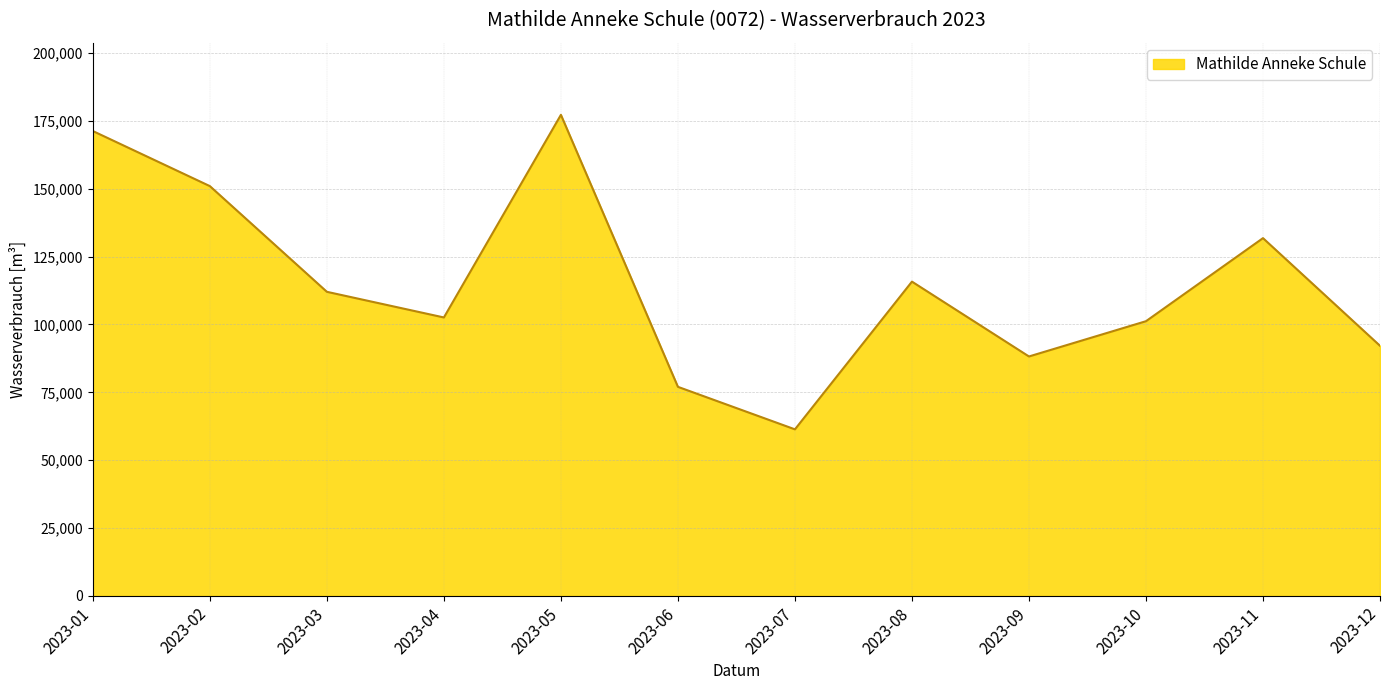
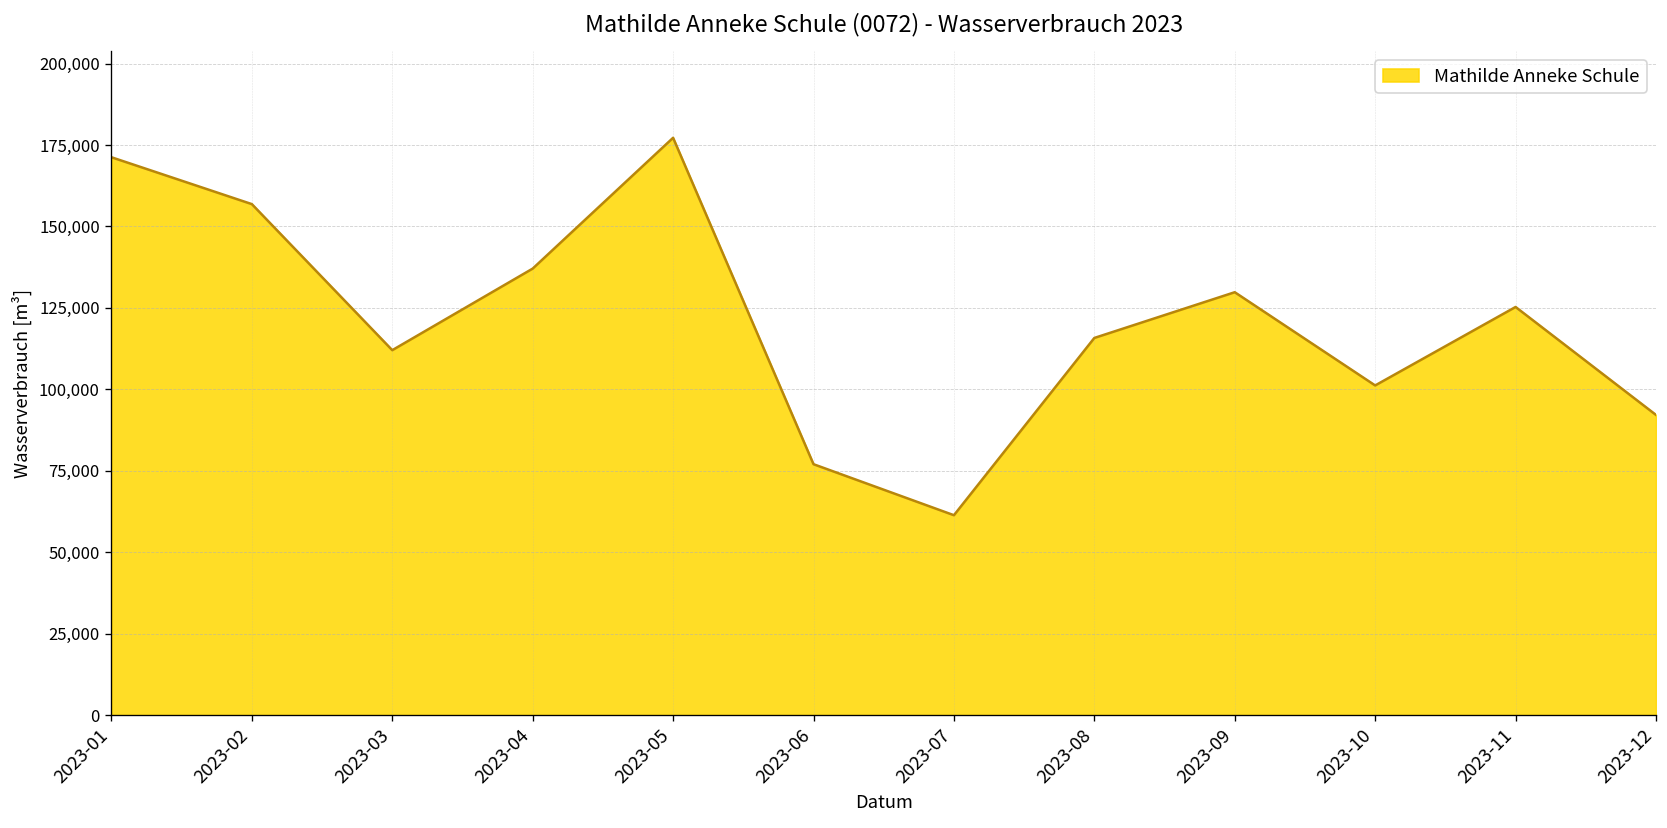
  {
    "2023-01": "171,000",
-   "2023-02": "151,000",
+   "2023-02": "157,000",
    "2023-03": "112,000",
-   "2023-04": "103,000",
+   "2023-04": "137,000",
    "2023-05": "177,000",
    "2023-06": "77,000",
    "2023-07": "61,000",
    "2023-08": "116,000",
-   "2023-09": "88,000",
+   "2023-09": "130,000",
    "2023-10": "101,000",
-   "2023-11": "132,000",
+   "2023-11": "125,000",
    "2023-12": "92,000"
  }
